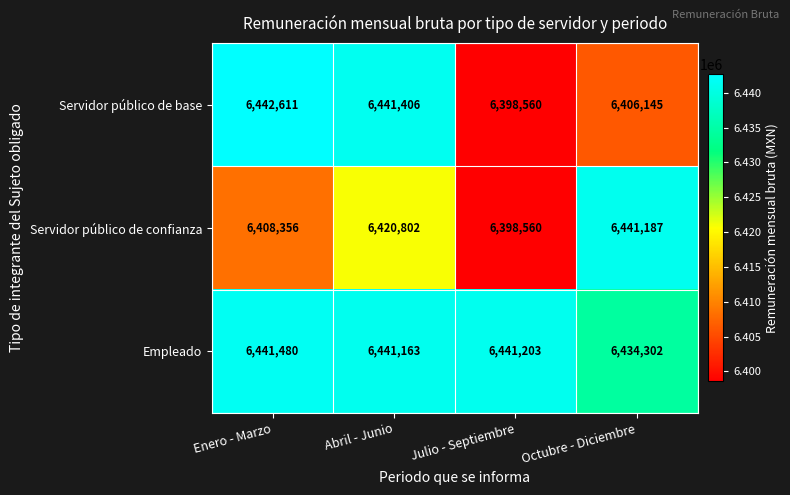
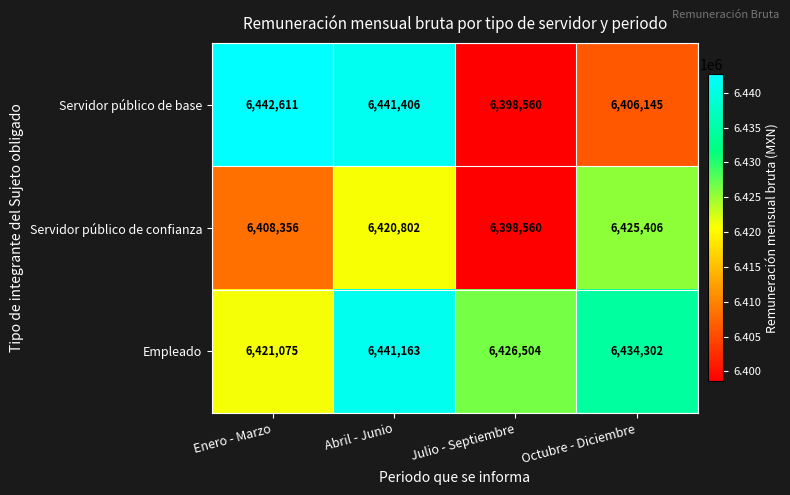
  {
    "Servidor público de base": {
      "Enero - Marzo": "6,442,611",
      "Abril - Junio": "6,441,406",
      "Julio - Septiembre": "6,398,560",
      "Octubre - Diciembre": "6,406,145"
    },
    "Servidor público de confianza": {
      "Enero - Marzo": "6,408,356",
      "Abril - Junio": "6,420,802",
      "Julio - Septiembre": "6,398,560",
-     "Octubre - Diciembre": "6,441,187"
+     "Octubre - Diciembre": "6,425,406"
    },
    "Empleado": {
-     "Enero - Marzo": "6,441,480",
+     "Enero - Marzo": "6,421,075",
      "Abril - Junio": "6,441,163",
-     "Julio - Septiembre": "6,441,203",
+     "Julio - Septiembre": "6,426,504",
      "Octubre - Diciembre": "6,434,302"
    }
  }
